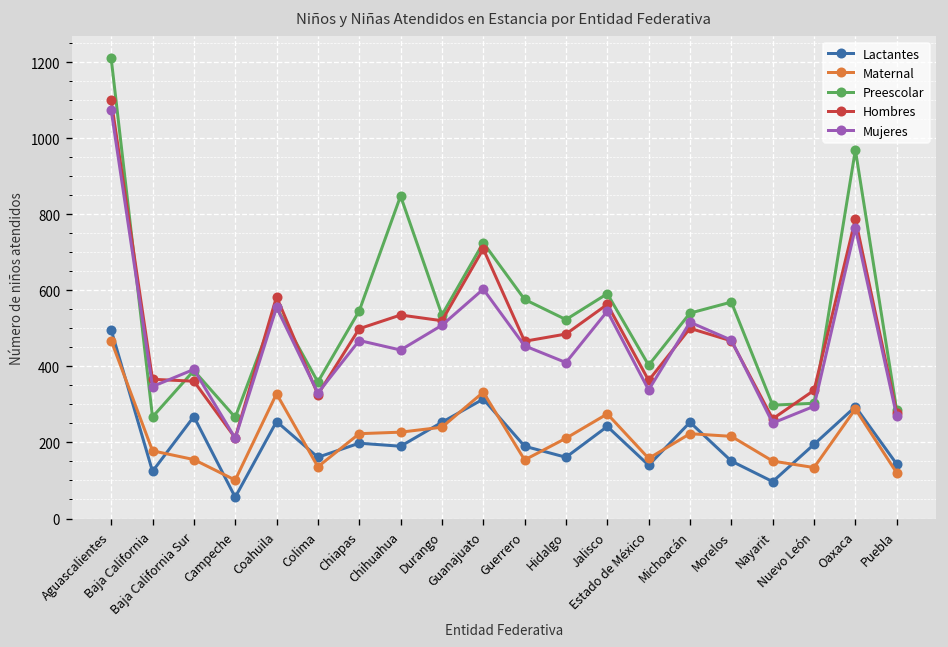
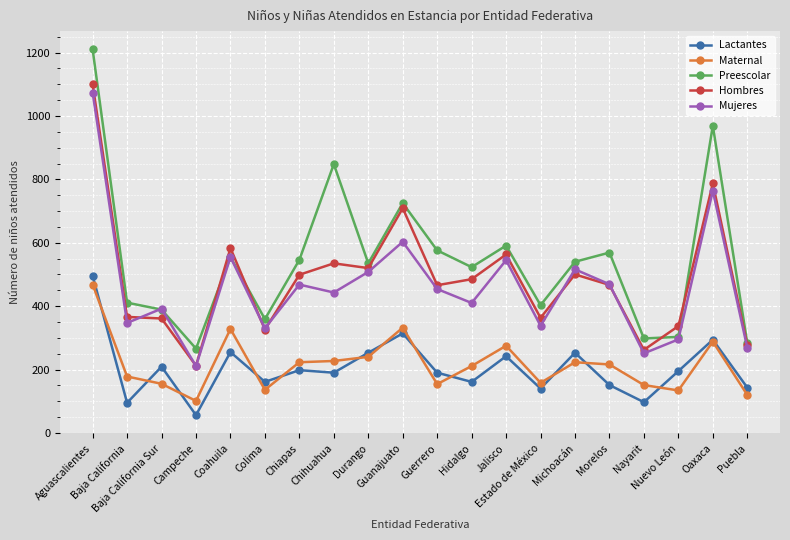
  {
    "Lactantes": {
      "Aguascalientes": 500,
-     "Baja California": 120,
-     "Baja California Sur": 270,
+     "Baja California": 100,
+     "Baja California Sur": 210,
      "Campeche": 60,
      "Coahuila": 260,
      "Colima": 160,
      "Chiapas": 200,
      "Chihuahua": 190,
      "Durango": 250,
      "Guanajuato": 310,
      "Guerrero": 190,
      "Hidalgo": 160,
      "Jalisco": 240,
      "Estado de México": 140,
      "Michoacán": 250,
      "Morelos": 150,
      "Nayarit": 100,
      "Nuevo León": 200,
      "Puebla": 140
    },
    "Maternal": {
      "Aguascalientes": 470,
      "Baja California": 180,
      "Baja California Sur": 160,
      "Campeche": 100,
      "Coahuila": 330,
      "Colima": 140,
      "Chiapas": 220,
      "Chihuahua": 230,
      "Durango": 240,
      "Guanajuato": 330,
      "Guerrero": 150,
      "Hidalgo": 210,
      "Jalisco": 280,
      "Estado de México": 160,
      "Michoacán": 220,
      "Morelos": 220,
      "Nayarit": 150,
      "Nuevo León": 130,
      "Puebla": 120
    },
    "Preescolar": {
      "Aguascalientes": 1210,
-     "Baja California": 270,
+     "Baja California": 410,
      "Campeche": 270,
      "Colima": 360,
      "Chiapas": 550,
      "Chihuahua": 850,
      "Durango": 540,
      "Guanajuato": 730,
      "Guerrero": 580,
      "Hidalgo": 520,
      "Jalisco": 590,
      "Estado de México": 400,
      "Michoacán": 540,
      "Morelos": 570,
      "Nayarit": 300,
      "Oaxaca": 970
    },
    "Hombres": {
      "Aguascalientes": 1100,
      "Baja California": 370,
      "Baja California Sur": 360,
      "Coahuila": 580,
      "Chiapas": 500,
      "Chihuahua": 540,
      "Durango": 520,
      "Guanajuato": 710,
      "Guerrero": 470,
      "Hidalgo": 490,
      "Jalisco": 560,
      "Estado de México": 360,
      "Michoacán": 500,
      "Nayarit": 260,
      "Nuevo León": 340,
      "Oaxaca": 790
    },
    "Mujeres": {
      "Aguascalientes": 1070,
      "Baja California": 350,
      "Chiapas": 470,
      "Chihuahua": 440,
      "Durango": 510,
      "Guanajuato": 600,
      "Guerrero": 450,
      "Hidalgo": 410,
      "Jalisco": 550,
      "Estado de México": 340,
      "Michoacán": 520,
      "Nayarit": 250,
      "Oaxaca": 760,
      "Puebla": 270
    }
  }
